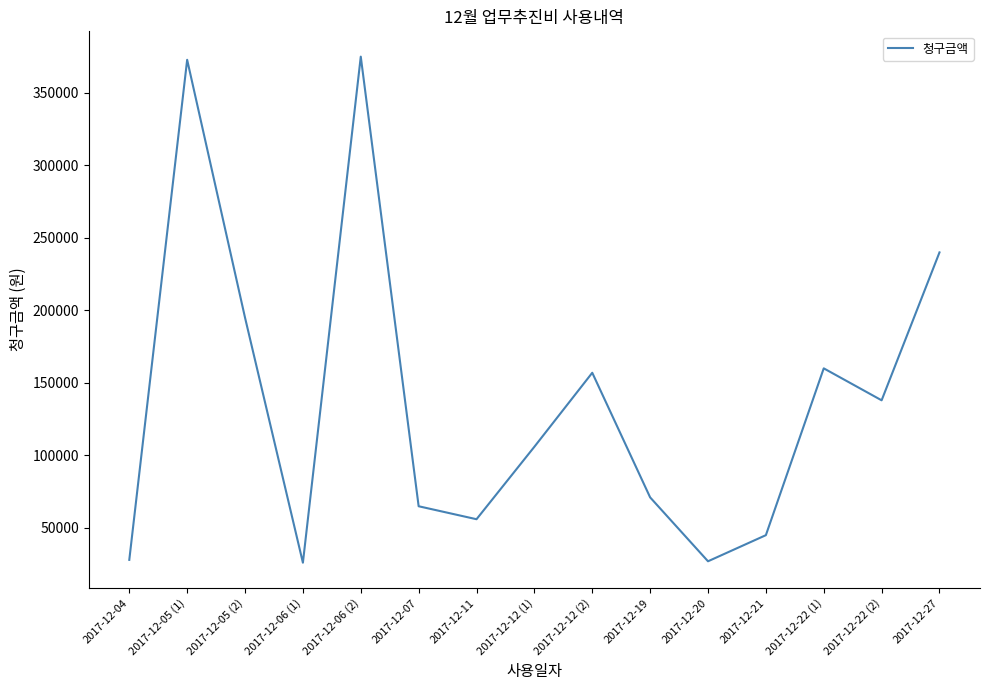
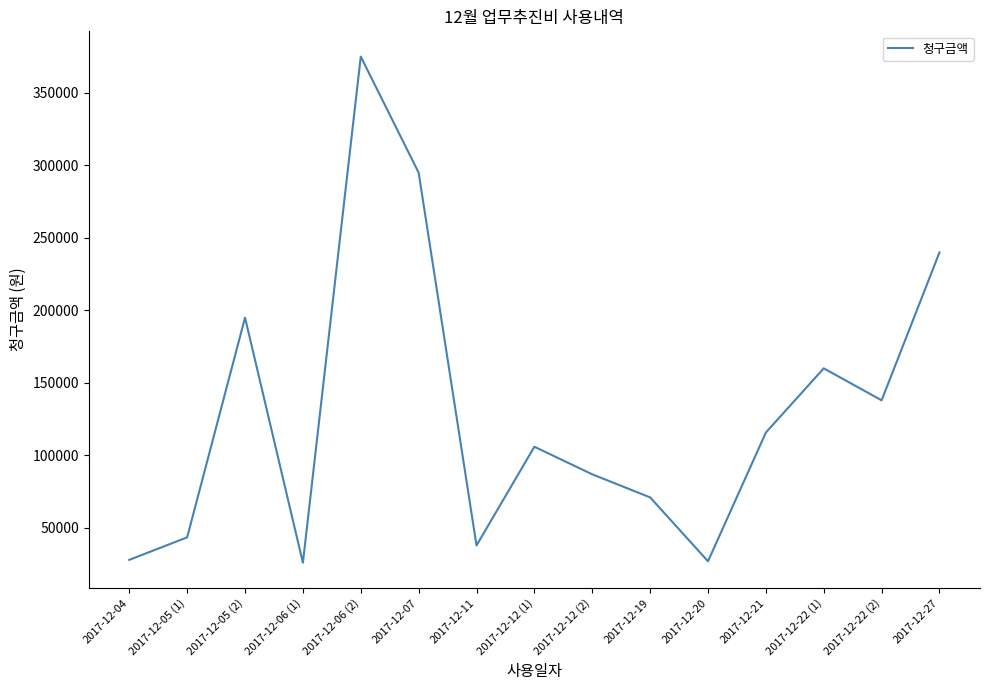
  {
    "2017-12-04": 28000,
-   "2017-12-05 (1)": 373000,
+   "2017-12-05 (1)": 44000,
    "2017-12-05 (2)": 195000,
    "2017-12-06 (1)": 26000,
    "2017-12-06 (2)": 375000,
-   "2017-12-07": 65000,
-   "2017-12-11": 56000,
+   "2017-12-07": 295000,
+   "2017-12-11": 38000,
    "2017-12-12 (1)": 106000,
-   "2017-12-12 (2)": 157000,
+   "2017-12-12 (2)": 87000,
    "2017-12-19": 71000,
    "2017-12-20": 27000,
-   "2017-12-21": 45000,
+   "2017-12-21": 116000,
    "2017-12-22 (1)": 160000,
    "2017-12-22 (2)": 138000,
    "2017-12-27": 240000
  }
